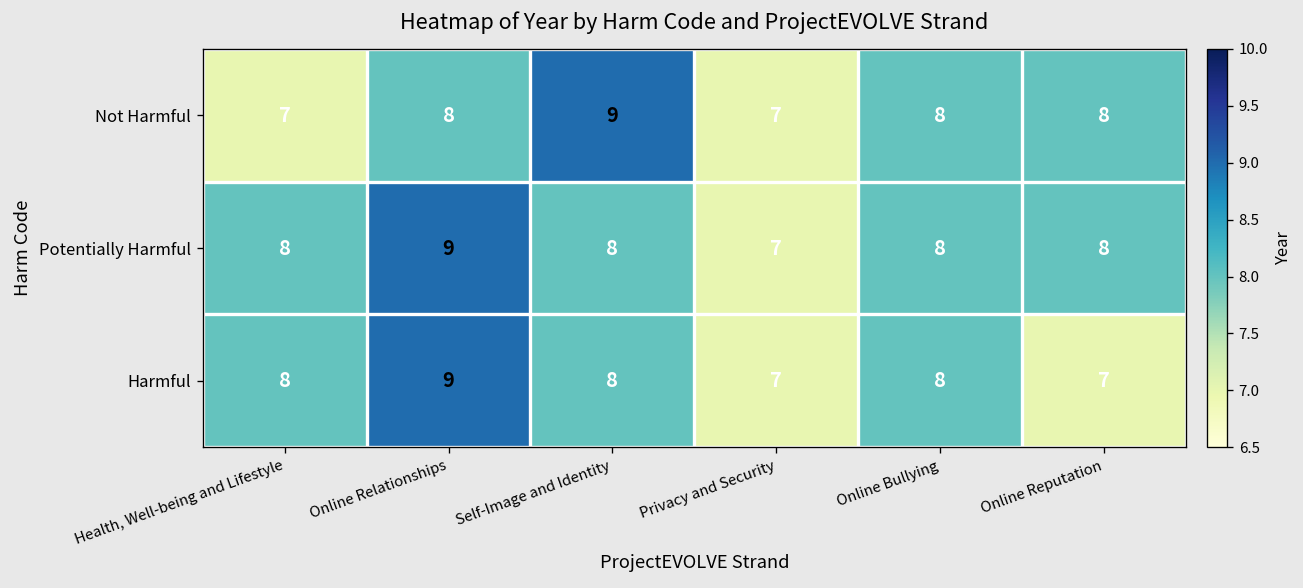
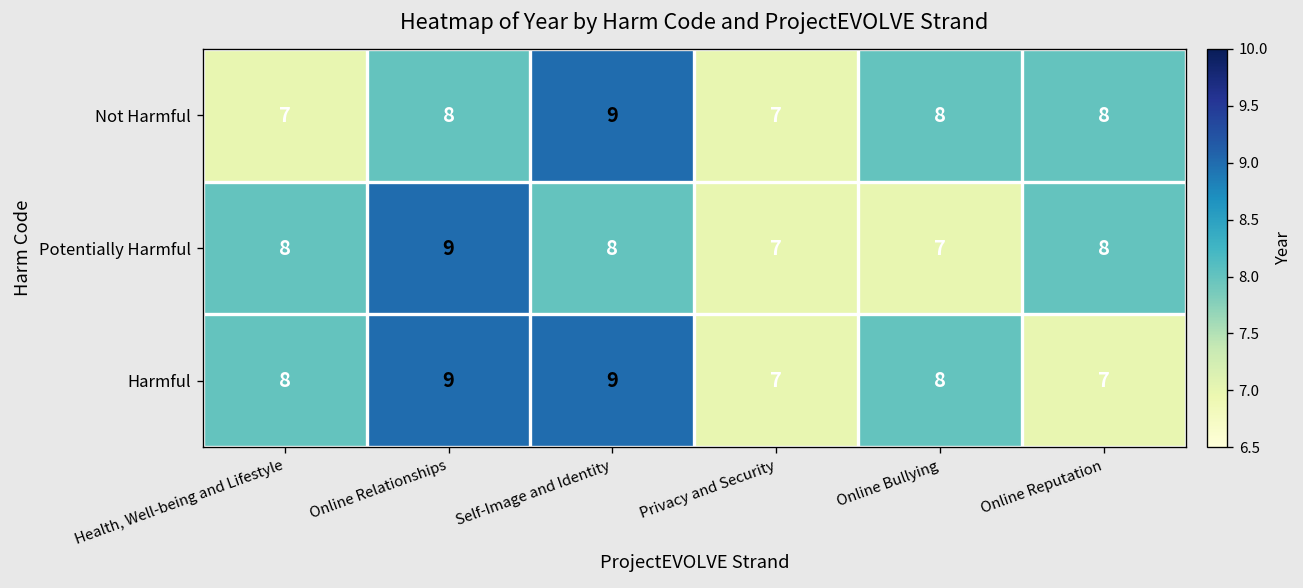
  {
    "Not Harmful": {
      "Health, Well-being and Lifestyle": 7,
      "Online Relationships": 8,
      "Self-Image and Identity": 9,
      "Privacy and Security": 7,
      "Online Bullying": 8,
      "Online Reputation": 8
    },
    "Potentially Harmful": {
      "Health, Well-being and Lifestyle": 8,
      "Online Relationships": 9,
      "Self-Image and Identity": 8,
      "Privacy and Security": 7,
-     "Online Bullying": 8,
+     "Online Bullying": 7,
      "Online Reputation": 8
    },
    "Harmful": {
      "Health, Well-being and Lifestyle": 8,
      "Online Relationships": 9,
-     "Self-Image and Identity": 8,
+     "Self-Image and Identity": 9,
      "Privacy and Security": 7,
      "Online Bullying": 8,
      "Online Reputation": 7
    }
  }
